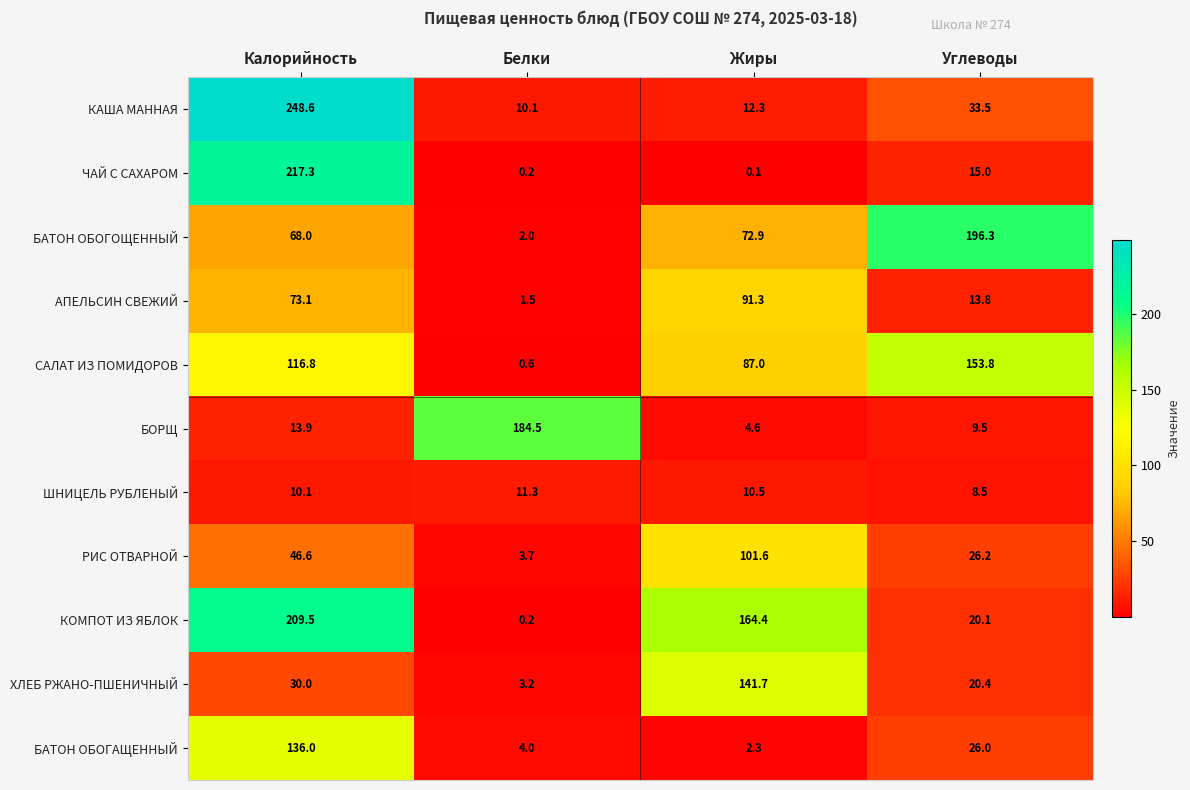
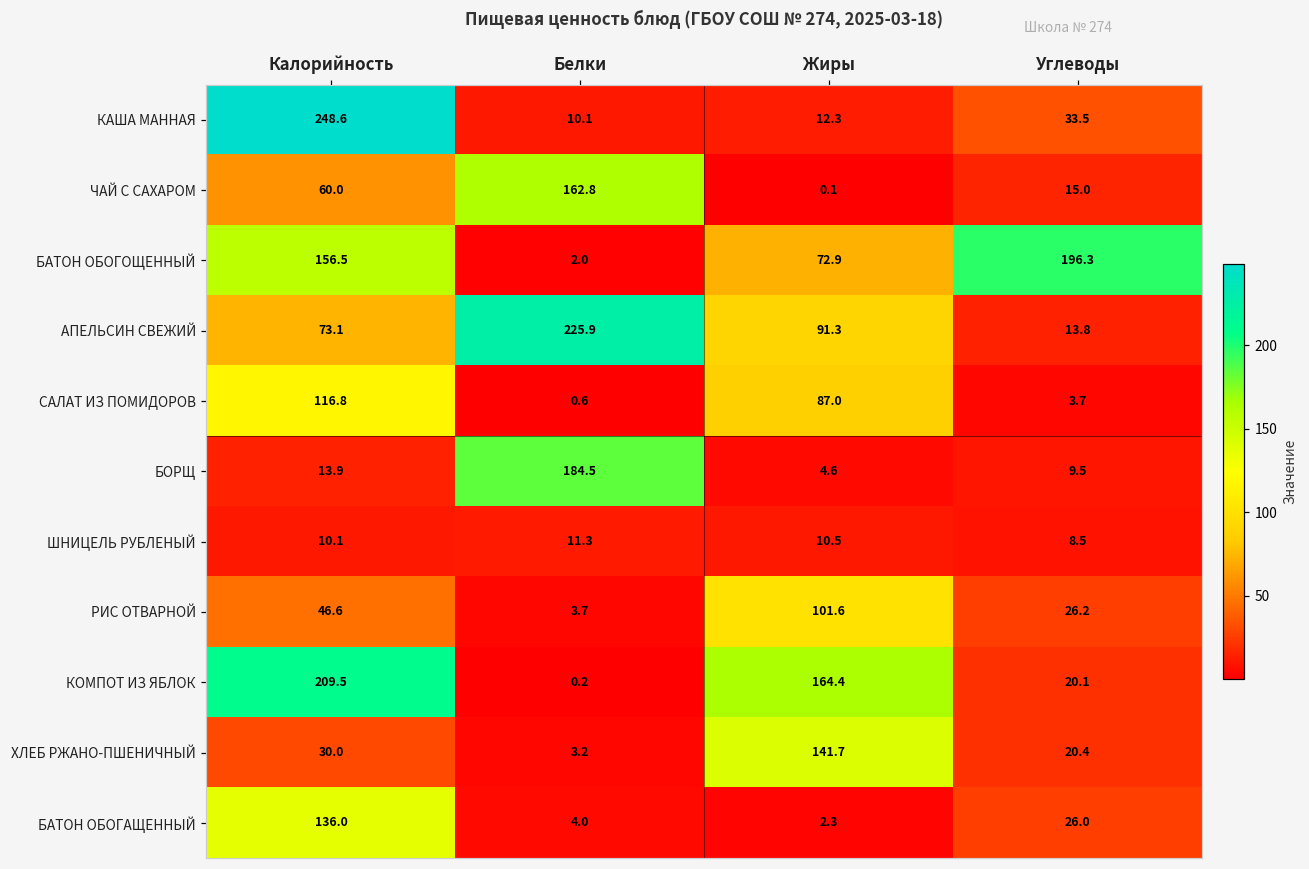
  {
    "КАША МАННАЯ": {
      "Калорийность": 248.6,
      "Белки": 10.1,
      "Жиры": 12.3,
      "Углеводы": 33.5
    },
    "ЧАЙ С САХАРОМ": {
-     "Калорийность": 217.3,
-     "Белки": 0.2,
+     "Калорийность": 60.0,
+     "Белки": 162.8,
      "Жиры": 0.1,
      "Углеводы": 15.0
    },
    "БАТОН ОБОГОЩЕННЫЙ": {
-     "Калорийность": 68.0,
+     "Калорийность": 156.5,
      "Белки": 2.0,
      "Жиры": 72.9,
      "Углеводы": 196.3
    },
    "АПЕЛЬСИН СВЕЖИЙ": {
      "Калорийность": 73.1,
-     "Белки": 1.5,
+     "Белки": 225.9,
      "Жиры": 91.3,
      "Углеводы": 13.8
    },
    "САЛАТ ИЗ ПОМИДОРОВ": {
      "Калорийность": 116.8,
      "Белки": 0.6,
      "Жиры": 87.0,
-     "Углеводы": 153.8
+     "Углеводы": 3.7
    },
    "БОРЩ": {
      "Калорийность": 13.9,
      "Белки": 184.5,
      "Жиры": 4.6,
      "Углеводы": 9.5
    },
    "ШНИЦЕЛЬ РУБЛЕНЫЙ": {
      "Калорийность": 10.1,
      "Белки": 11.3,
      "Жиры": 10.5,
      "Углеводы": 8.5
    },
    "РИС ОТВАРНОЙ": {
      "Калорийность": 46.6,
      "Белки": 3.7,
      "Жиры": 101.6,
      "Углеводы": 26.2
    },
    "КОМПОТ ИЗ ЯБЛОК": {
      "Калорийность": 209.5,
      "Белки": 0.2,
      "Жиры": 164.4,
      "Углеводы": 20.1
    },
    "ХЛЕБ РЖАНО-ПШЕНИЧНЫЙ": {
      "Калорийность": 30.0,
      "Белки": 3.2,
      "Жиры": 141.7,
      "Углеводы": 20.4
    },
    "БАТОН ОБОГАЩЕННЫЙ": {
      "Калорийность": 136.0,
      "Белки": 4.0,
      "Жиры": 2.3,
      "Углеводы": 26.0
    }
  }
